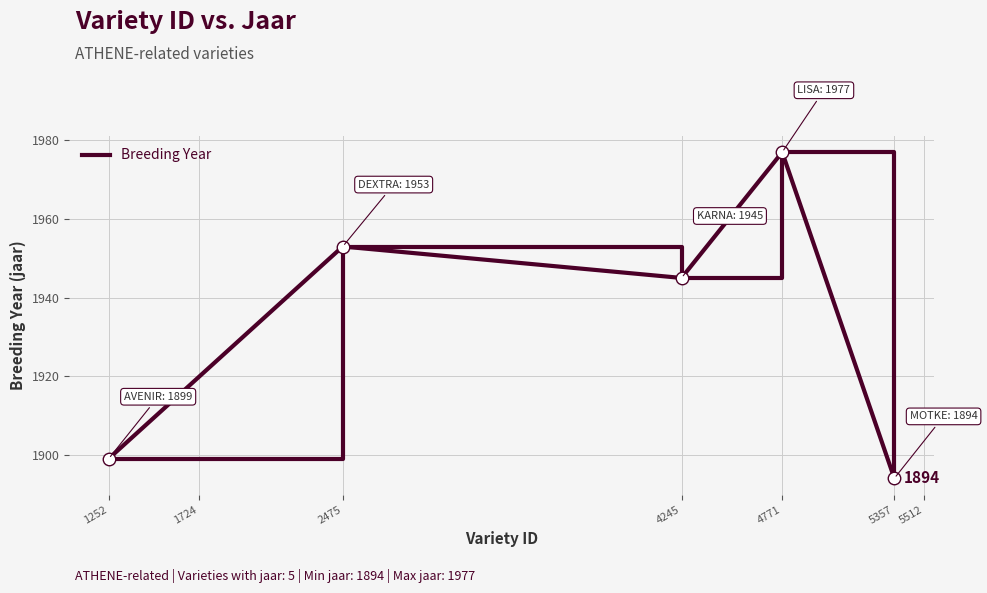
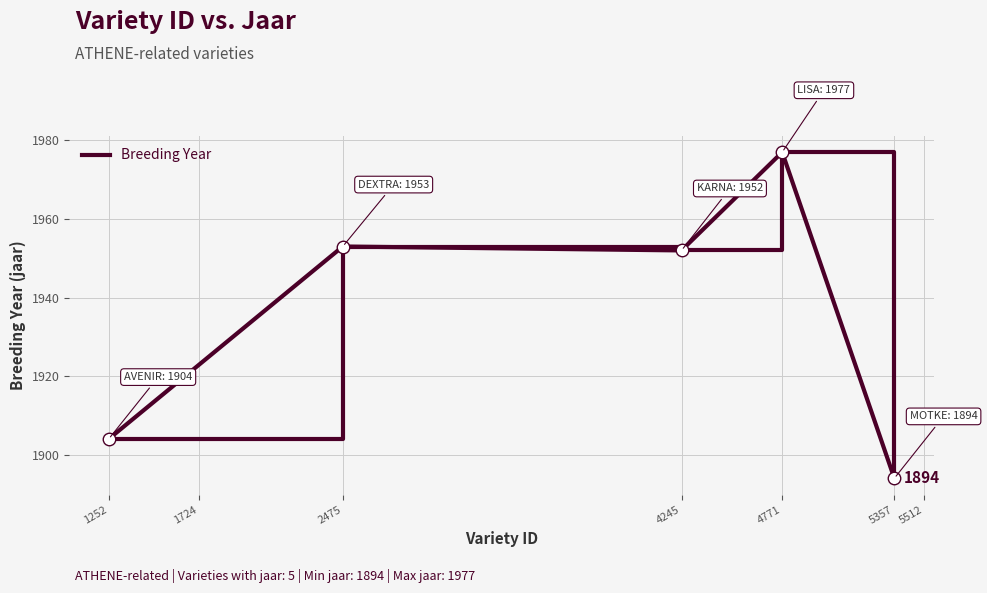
  {
    "Breeding Year": {
-     "1252": 1899,
-     "4245": 1945
+     "1252": 1904,
+     "4245": 1952
    }
  }
